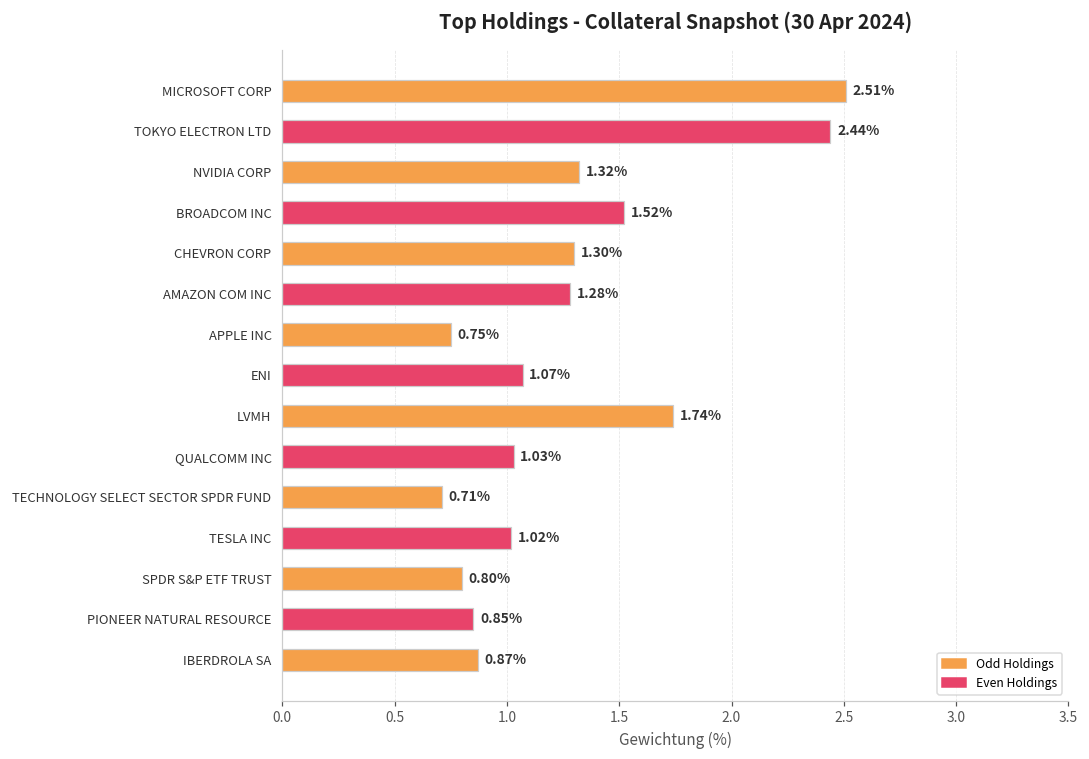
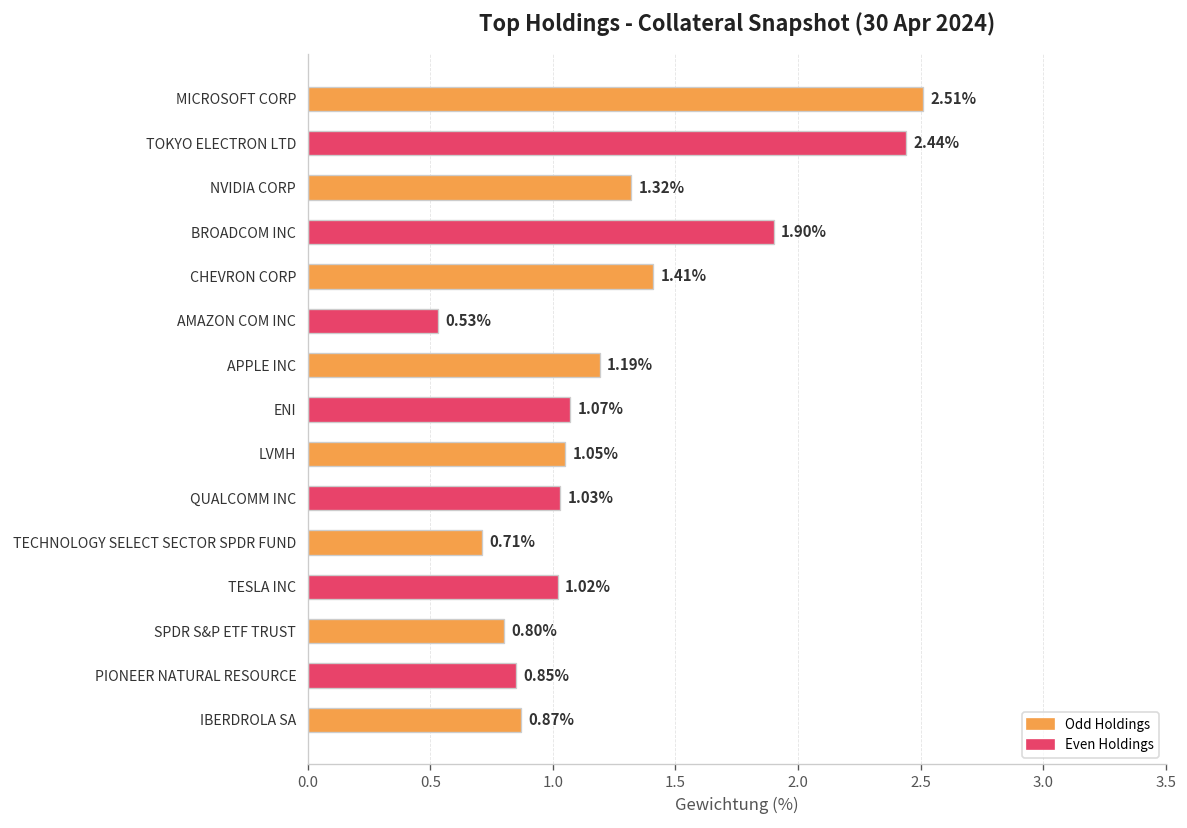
  {
    "MICROSOFT CORP": "2.51%",
    "TOKYO ELECTRON LTD": "2.44%",
    "NVIDIA CORP": "1.32%",
-   "BROADCOM INC": "1.52%",
-   "CHEVRON CORP": "1.30%",
-   "AMAZON COM INC": "1.28%",
-   "APPLE INC": "0.75%",
+   "BROADCOM INC": "1.90%",
+   "CHEVRON CORP": "1.41%",
+   "AMAZON COM INC": "0.53%",
+   "APPLE INC": "1.19%",
    "ENI": "1.07%",
-   "LVMH": "1.74%",
+   "LVMH": "1.05%",
    "QUALCOMM INC": "1.03%",
    "TECHNOLOGY SELECT SECTOR SPDR FUND": "0.71%",
    "TESLA INC": "1.02%",
    "SPDR S&P ETF TRUST": "0.80%",
    "PIONEER NATURAL RESOURCE": "0.85%",
    "IBERDROLA SA": "0.87%"
  }
